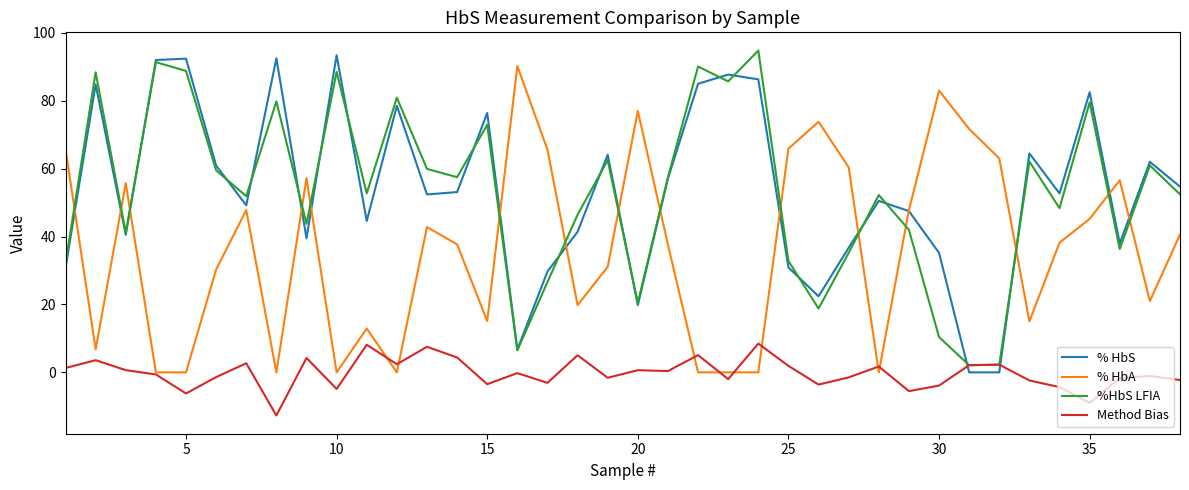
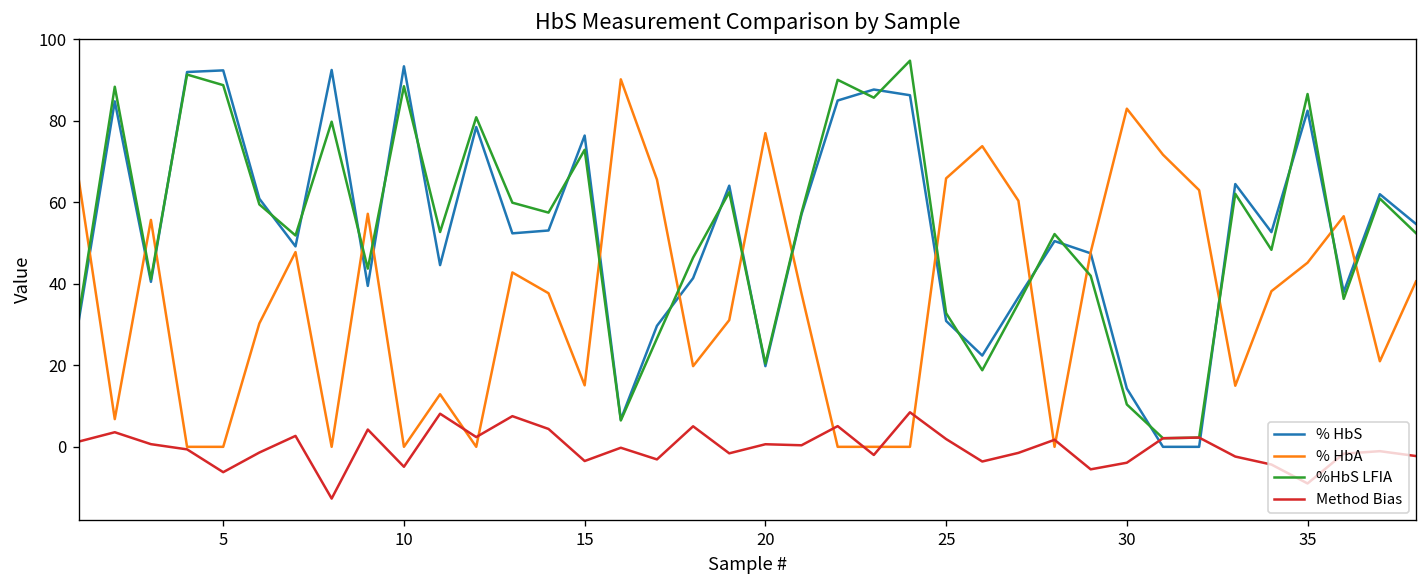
  {
    "% HbS": {
      "5": 92,
      "10": 93,
      "15": 76,
      "25": 31,
-     "30": 35,
+     "30": 14,
      "35": 83
    },
    "% HbA": {
      "5": 0,
      "10": 0,
      "15": 15,
      "20": 77,
      "25": 66,
      "30": 83,
      "35": 45
    },
    "%HbS LFIA": {
      "5": 89,
      "10": 89,
      "15": 73,
      "25": 33,
      "30": 10,
-     "35": 80
+     "35": 87
    },
    "Method Bias": {
      "5": -6,
      "10": -5,
      "15": -3,
      "20": 1,
      "25": 2,
      "30": -4
    }
  }
